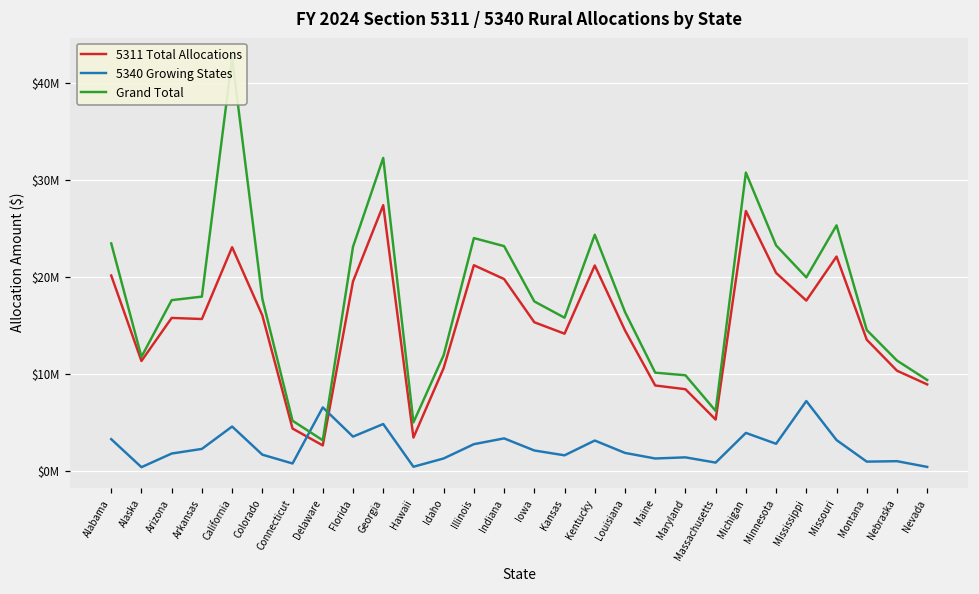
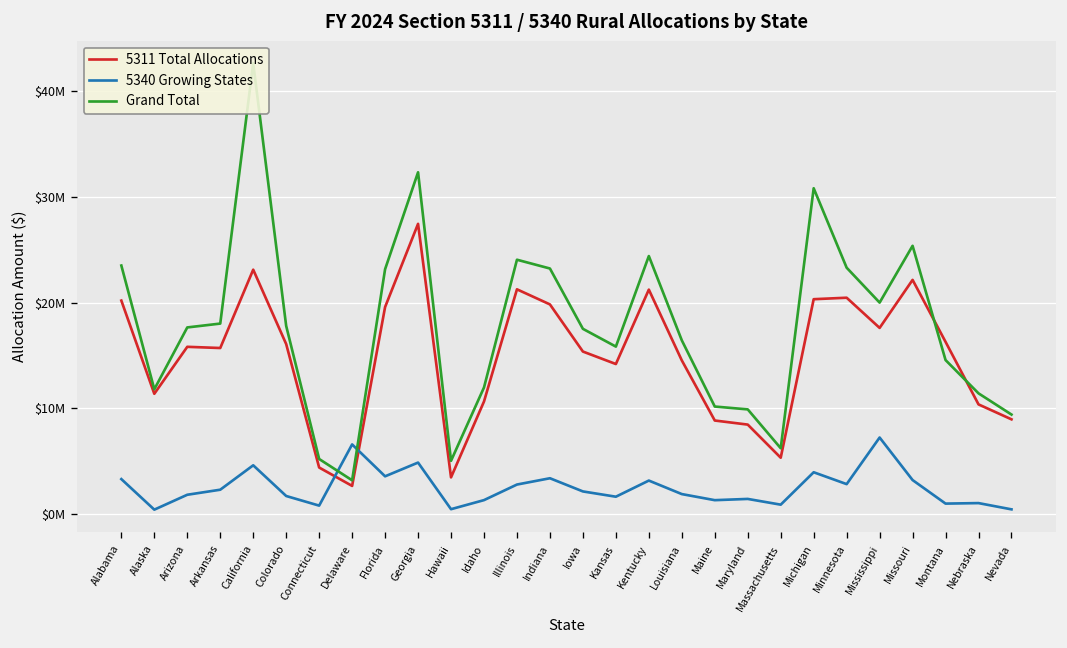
  {
    "5311 Total Allocations": {
      "Alabama": "$20000000",
      "Alaska": "$11000000",
      "Arizona": "$16000000",
      "Arkansas": "$16000000",
      "California": "$23000000",
      "Colorado": "$16000000",
      "Connecticut": "$4000000",
      "Delaware": "$3000000",
      "Florida": "$20000000",
      "Georgia": "$27000000",
      "Hawaii": "$3000000",
      "Idaho": "$11000000",
      "Illinois": "$21000000",
      "Indiana": "$20000000",
      "Iowa": "$15000000",
      "Kansas": "$14000000",
      "Kentucky": "$21000000",
      "Louisiana": "$15000000",
      "Maine": "$9000000",
      "Maryland": "$8000000",
      "Massachusetts": "$5000000",
-     "Michigan": "$27000000",
+     "Michigan": "$20000000",
      "Minnesota": "$20000000",
      "Mississippi": "$18000000",
      "Missouri": "$22000000",
-     "Montana": "$14000000",
+     "Montana": "$16000000",
      "Nebraska": "$10000000",
      "Nevada": "$9000000"
    },
    "5340 Growing States": {
      "Alabama": "$3000000",
      "Alaska": "$0",
      "Arizona": "$2000000",
      "Arkansas": "$2000000",
      "California": "$5000000",
      "Colorado": "$2000000",
      "Connecticut": "$1000000",
      "Delaware": "$7000000",
      "Florida": "$4000000",
      "Georgia": "$5000000",
      "Hawaii": "$0",
      "Idaho": "$1000000",
      "Illinois": "$3000000",
      "Indiana": "$3000000",
      "Iowa": "$2000000",
      "Kansas": "$2000000",
      "Kentucky": "$3000000",
      "Louisiana": "$2000000",
      "Maine": "$1000000",
      "Maryland": "$1000000",
      "Massachusetts": "$1000000",
      "Michigan": "$4000000",
      "Minnesota": "$3000000",
      "Mississippi": "$7000000",
      "Missouri": "$3000000",
      "Montana": "$1000000",
      "Nebraska": "$1000000",
      "Nevada": "$0"
    },
    "Grand Total": {
      "Alabama": "$24000000",
      "Alaska": "$12000000",
      "Arizona": "$18000000",
      "Arkansas": "$18000000",
      "Colorado": "$18000000",
      "Connecticut": "$5000000",
      "Delaware": "$3000000",
      "Florida": "$23000000",
      "Georgia": "$32000000",
      "Hawaii": "$5000000",
      "Idaho": "$12000000",
      "Illinois": "$24000000",
      "Indiana": "$23000000",
      "Iowa": "$18000000",
      "Kansas": "$16000000",
      "Kentucky": "$24000000",
      "Louisiana": "$16000000",
      "Maine": "$10000000",
      "Maryland": "$10000000",
      "Massachusetts": "$6000000",
      "Michigan": "$31000000",
      "Minnesota": "$23000000",
      "Mississippi": "$20000000",
      "Missouri": "$25000000",
      "Montana": "$15000000",
      "Nebraska": "$11000000",
      "Nevada": "$9000000"
    }
  }
